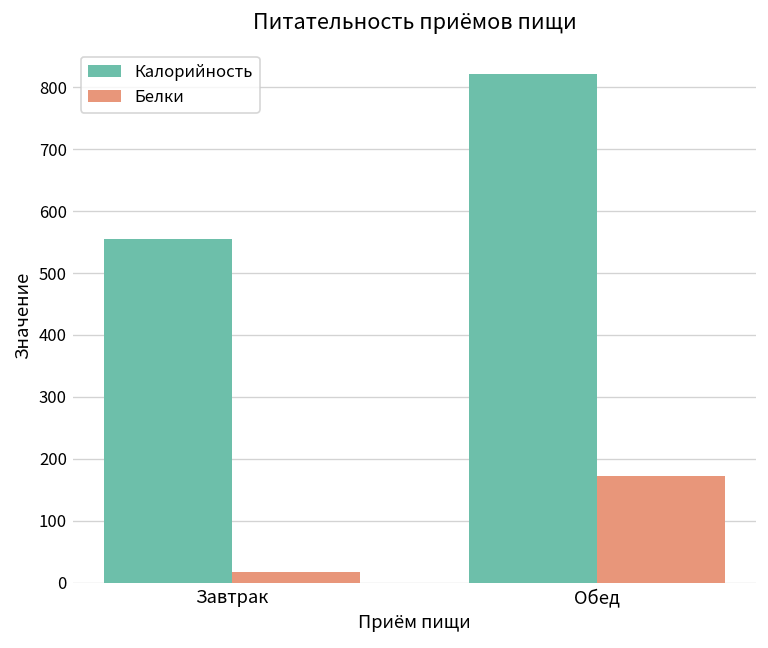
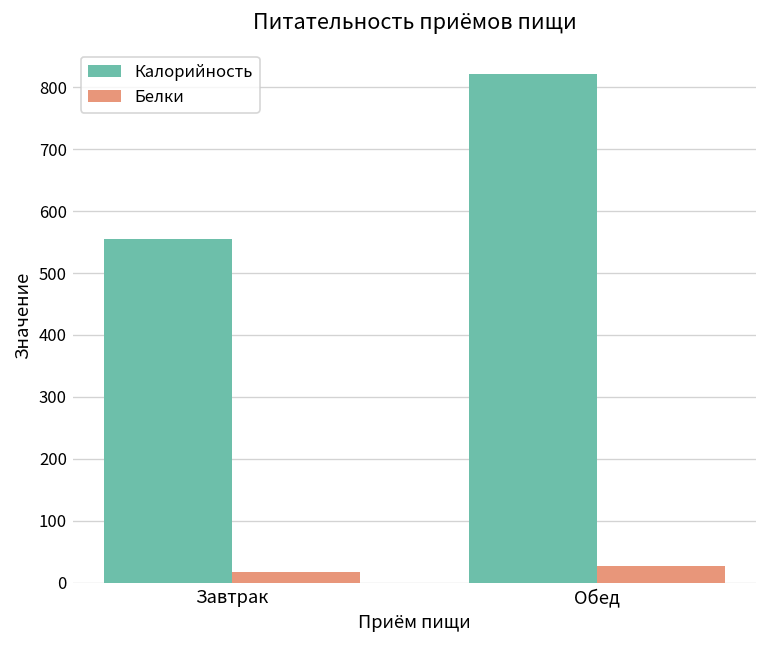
  {
    "Калорийность": {
      "Завтрак": 560,
      "Обед": 820
    },
    "Белки": {
      "Завтрак": 20,
-     "Обед": 170
+     "Обед": 30
    }
  }
